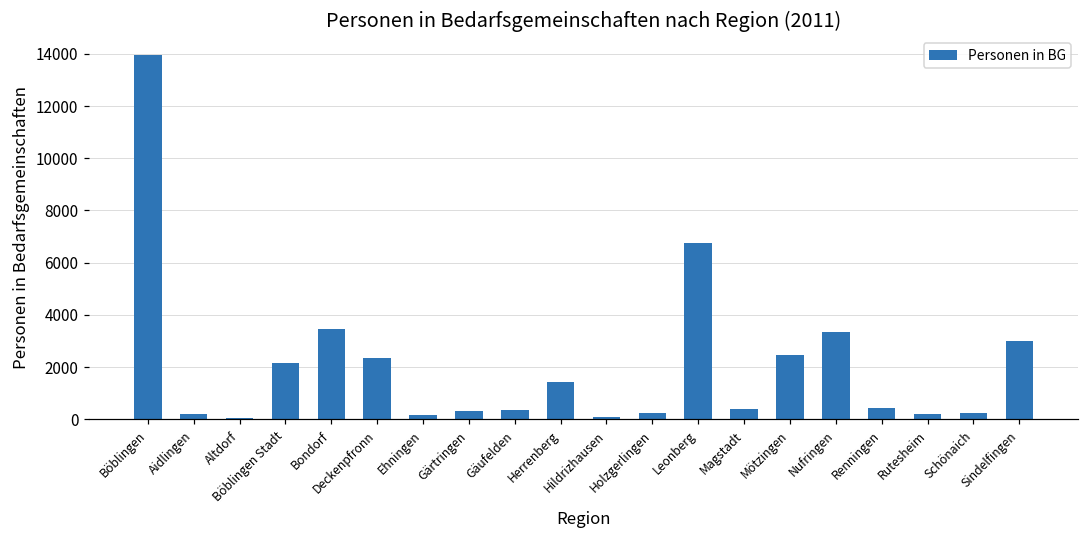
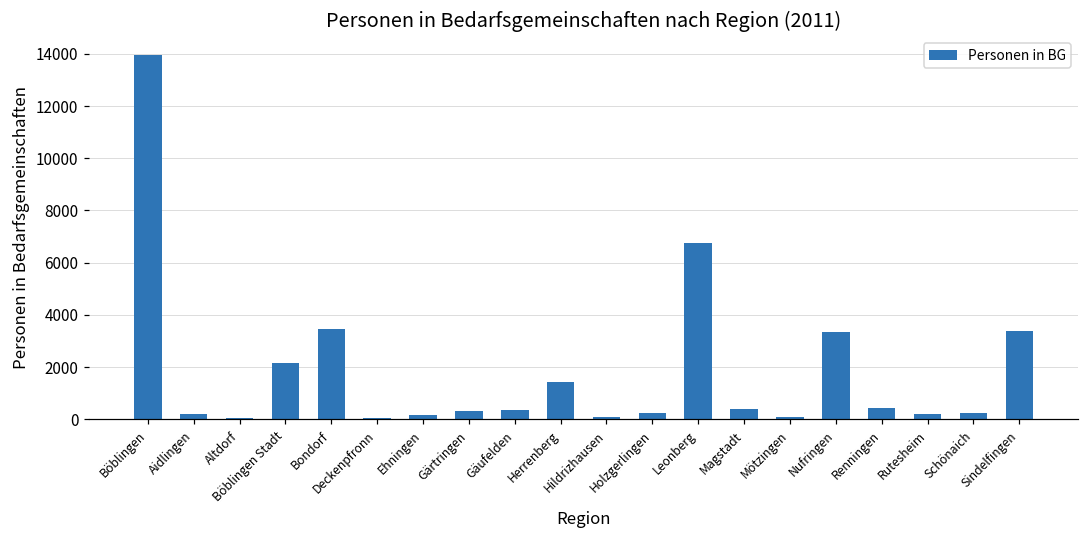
  {
    "Böblingen": 14000,
    "Aidlingen": 200,
    "Böblingen Stadt": 2200,
    "Bondorf": 3500,
-   "Deckenpfronn": 2400,
+   "Deckenpfronn": 100,
    "Ehningen": 200,
    "Gärtringen": 300,
    "Gäufelden": 300,
    "Herrenberg": 1400,
    "Holzgerlingen": 200,
    "Leonberg": 6800,
    "Magstadt": 400,
-   "Mötzingen": 2500,
+   "Mötzingen": 100,
    "Nufringen": 3400,
    "Renningen": 400,
    "Rutesheim": 200,
    "Schönaich": 200,
-   "Sindelfingen": 3000
+   "Sindelfingen": 3400
  }
